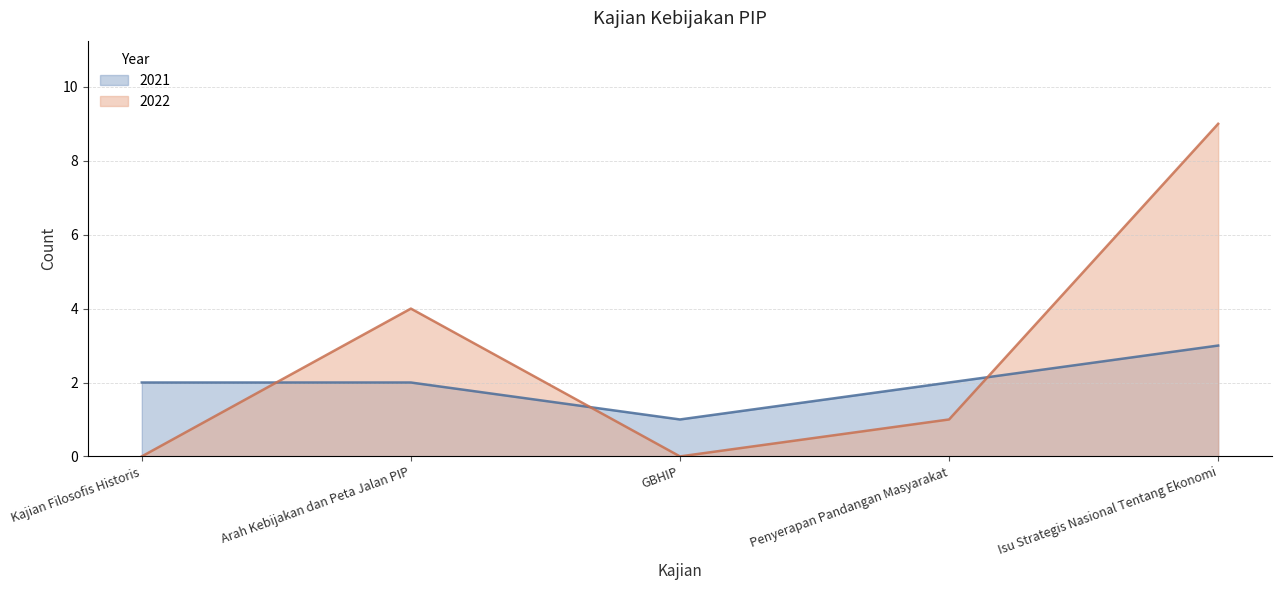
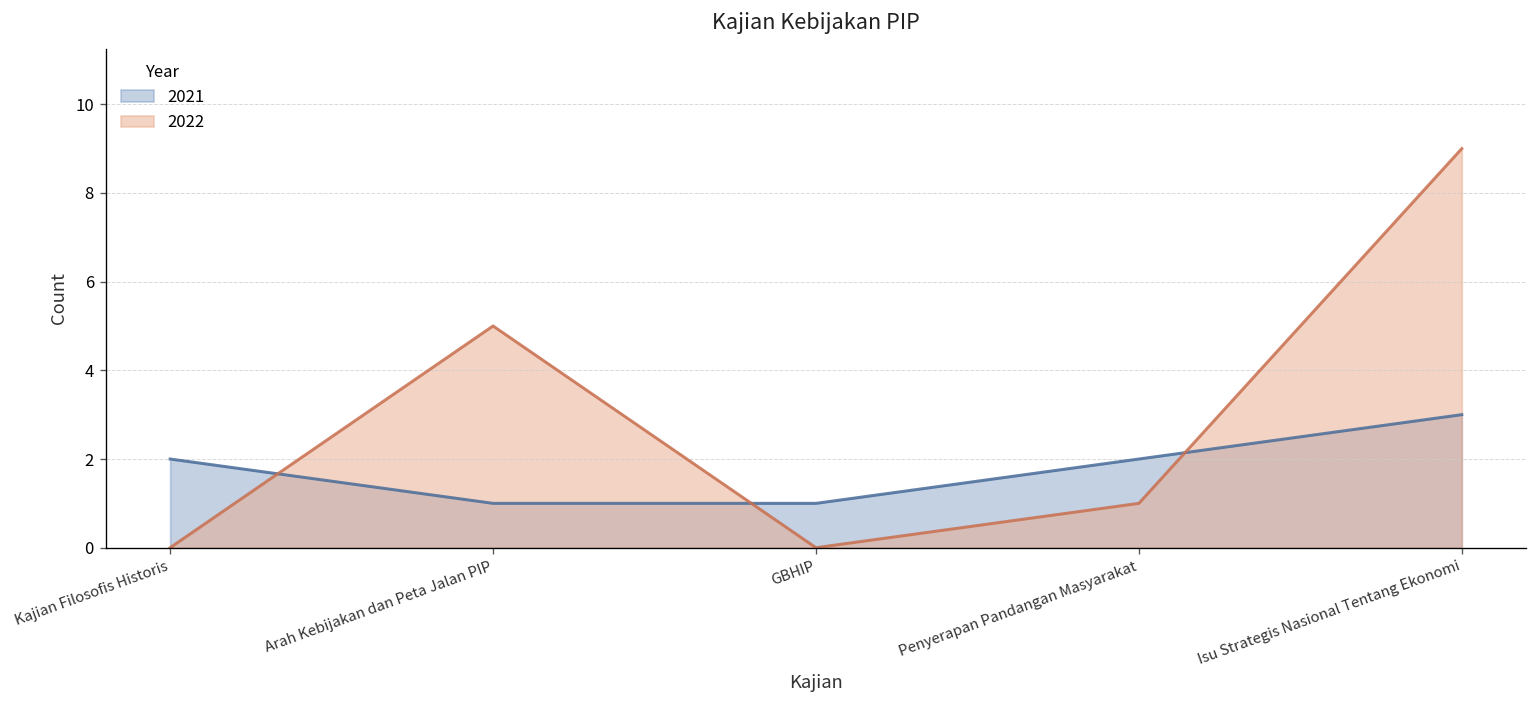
  {
    "2021": {
      "Kajian Filosofis Historis": 2,
-     "Arah Kebijakan dan Peta Jalan PIP": 2,
+     "Arah Kebijakan dan Peta Jalan PIP": 1,
      "GBHIP": 1,
      "Penyerapan Pandangan Masyarakat": 2,
      "Isu Strategis Nasional Tentang Ekonomi": 3
    },
    "2022": {
      "Kajian Filosofis Historis": 0,
-     "Arah Kebijakan dan Peta Jalan PIP": 4,
+     "Arah Kebijakan dan Peta Jalan PIP": 5,
      "GBHIP": 0,
      "Penyerapan Pandangan Masyarakat": 1,
      "Isu Strategis Nasional Tentang Ekonomi": 9
    }
  }
